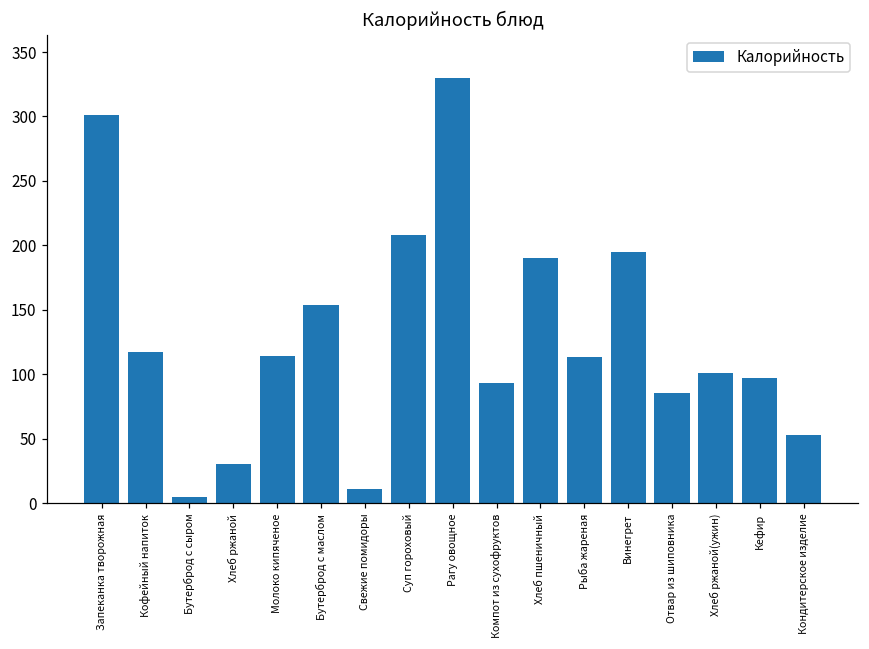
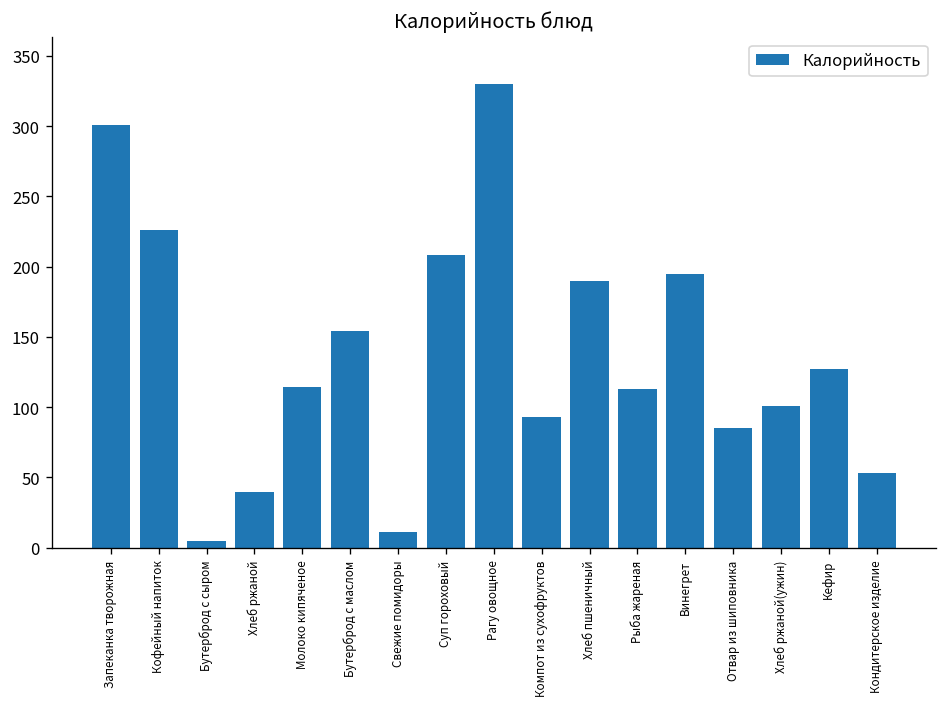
  {
    "Запеканка творожная": 301,
-   "Кофейный напиток": 117,
+   "Кофейный напиток": 226,
    "Бутерброд с сыром": 5,
-   "Хлеб ржаной": 30,
+   "Хлеб ржаной": 40,
    "Молоко кипяченое": 114,
    "Бутерброд с маслом": 154,
    "Свежие помидоры": 11,
    "Суп гороховый": 208,
    "Рагу овощное": 330,
    "Компот из сухофруктов": 93,
    "Хлеб пшеничный": 190,
    "Рыба жареная": 113,
    "Винегрет": 195,
    "Отвар из шиповника": 85,
    "Хлеб ржаной(ужин)": 101,
-   "Кефир": 97,
+   "Кефир": 127,
    "Кондитерское изделие": 53
  }
